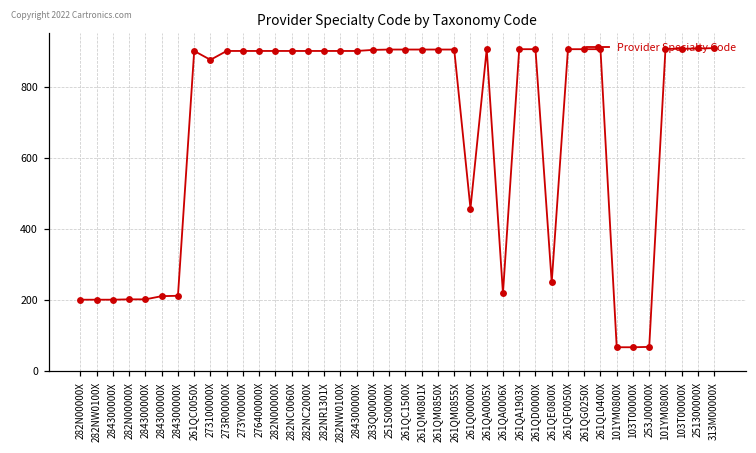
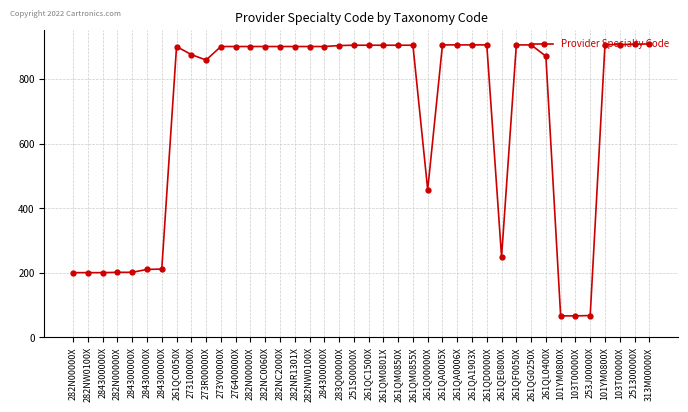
  {
    "261QC0050X": 900,
    "273100000X": 880,
-   "273R00000X": 900,
+   "273R00000X": 860,
    "273Y00000X": 900,
    "276400000X": 900,
    "282NC0060X": 900,
    "282NC2000X": 900,
    "282NR1301X": 900,
    "283Q00000X": 900,
    "251S00000X": 910,
    "261QC1500X": 910,
    "261QM0801X": 910,
    "261QM0850X": 910,
    "261QM0855X": 910,
    "261Q00000X": 460,
    "261QA0005X": 910,
-   "261QA0006X": 220,
+   "261QA0006X": 910,
    "261QA1903X": 910,
    "261QD0000X": 910,
    "261QE0800X": 250,
    "261QF0050X": 910,
    "261QG0250X": 910,
-   "261QL0400X": 910,
+   "261QL0400X": 870,
    "253J00000X": 70,
    "251300000X": 910,
    "313M00000X": 910
  }
